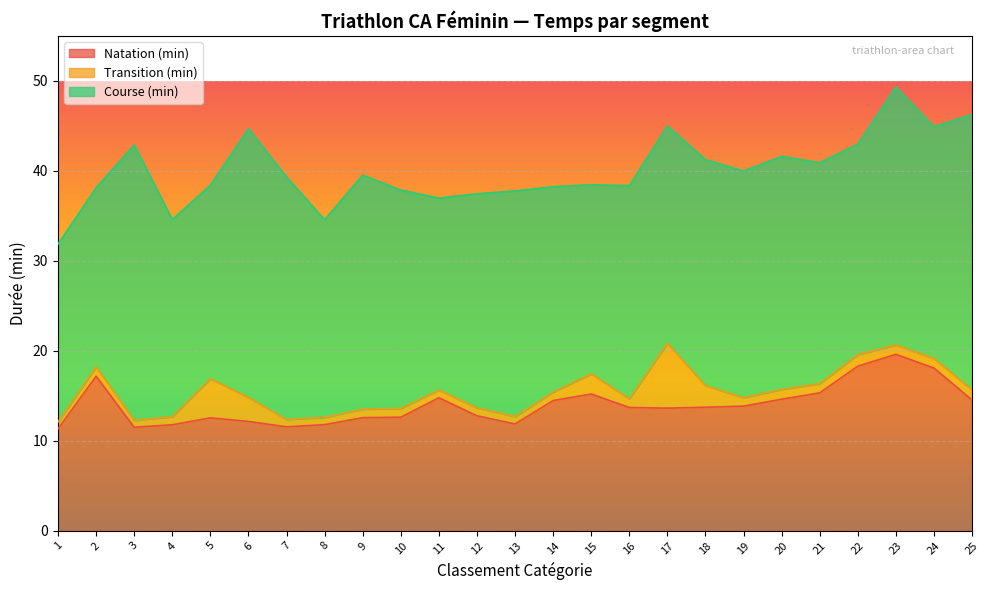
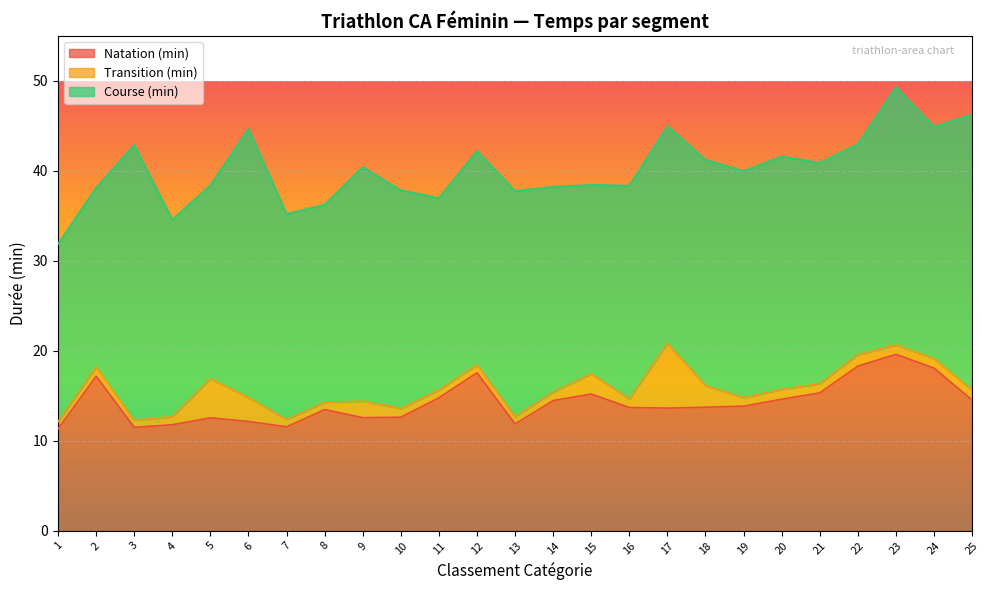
  {
    "Natation (min)": {
      "1": 11,
      "2": 17,
      "3": 12,
      "4": 12,
      "5": 13,
      "6": 12,
      "7": 12,
-     "8": 12,
+     "8": 13,
      "9": 13,
      "10": 13,
      "11": 15,
-     "12": 13,
+     "12": 18,
      "13": 12,
      "14": 14,
      "15": 15,
      "16": 14,
      "17": 14,
      "18": 14,
      "19": 14,
      "20": 15,
      "21": 15,
      "22": 18,
      "23": 20,
      "24": 18,
      "25": 15
    },
    "Transition (min)": {
      "1": 1,
      "2": 1,
      "3": 1,
      "4": 1,
      "5": 4,
      "6": 3,
      "7": 1,
      "8": 1,
-     "9": 1,
+     "9": 2,
      "10": 1,
      "11": 1,
      "12": 1,
      "13": 1,
      "14": 1,
      "15": 2,
      "16": 1,
      "17": 7,
      "18": 2,
      "19": 1,
      "20": 1,
      "21": 1,
      "22": 1,
      "23": 1,
      "24": 1,
      "25": 1
    },
    "Course (min)": {
      "1": 20,
      "2": 20,
      "3": 31,
      "4": 22,
      "5": 22,
      "6": 30,
-     "7": 27,
+     "7": 23,
      "8": 22,
      "9": 26,
      "10": 24,
      "11": 21,
      "12": 24,
      "13": 25,
      "14": 23,
      "15": 21,
      "16": 24,
      "17": 24,
      "18": 25,
      "19": 25,
      "20": 26,
      "21": 25,
      "22": 23,
      "23": 29,
      "24": 26,
      "25": 31
    }
  }
